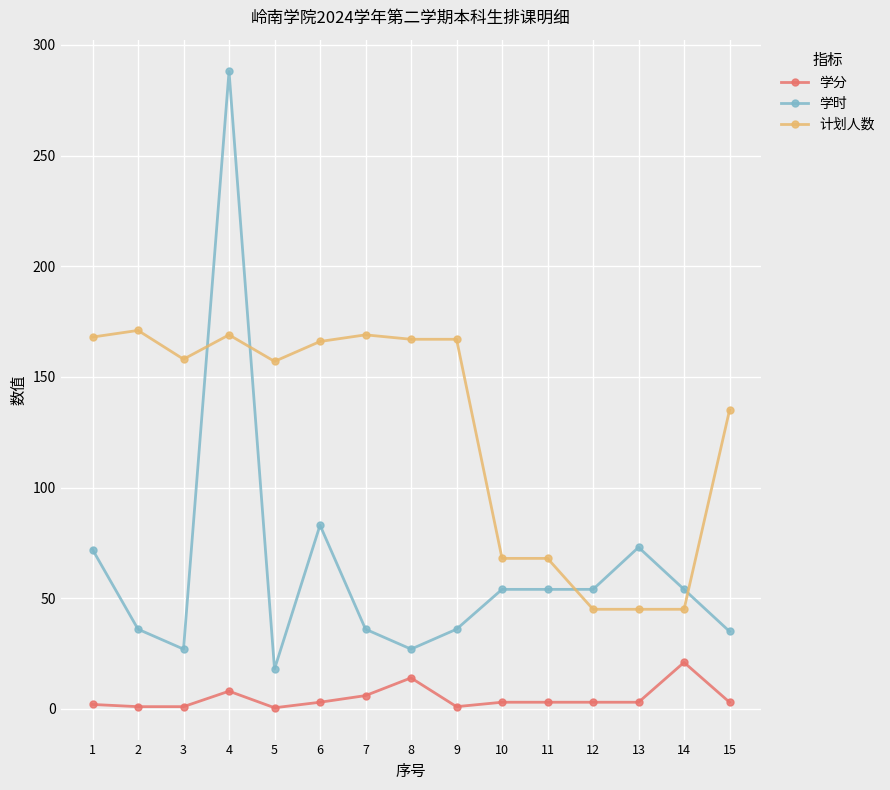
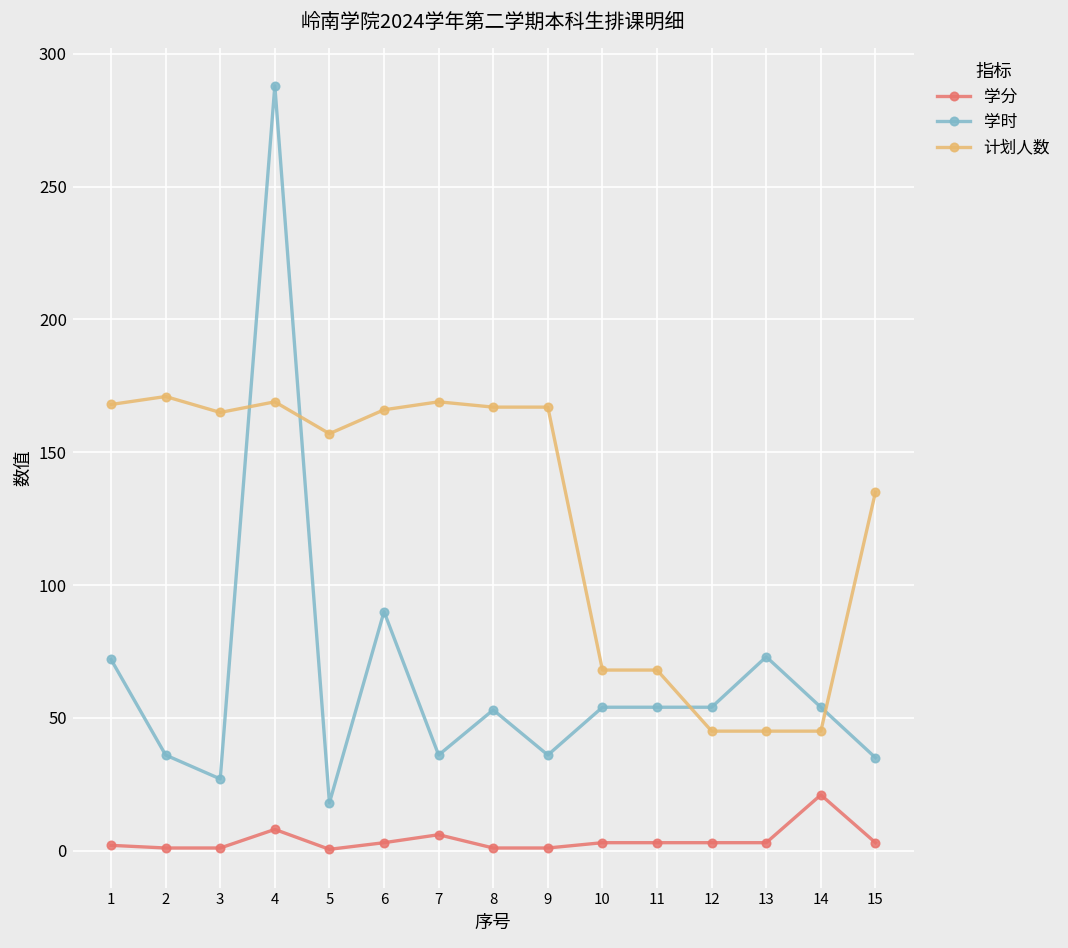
  {
    "学分": {
      "1": 2,
      "2": 1,
      "3": 1,
      "4": 8,
      "5": 1,
      "6": 3,
      "7": 6,
-     "8": 14,
+     "8": 1,
      "9": 1,
      "10": 3,
      "11": 3,
      "12": 3,
      "13": 3,
      "14": 21,
      "15": 3
    },
    "学时": {
      "1": 72,
      "2": 36,
      "3": 27,
      "4": 288,
      "5": 18,
-     "6": 83,
+     "6": 90,
      "7": 36,
-     "8": 27,
+     "8": 53,
      "9": 36,
      "10": 54,
      "11": 54,
      "12": 54,
      "13": 73,
      "14": 54,
      "15": 35
    },
    "计划人数": {
      "1": 168,
      "2": 171,
-     "3": 158,
+     "3": 165,
      "4": 169,
      "5": 157,
      "6": 166,
      "7": 169,
      "8": 167,
      "9": 167,
      "10": 68,
      "11": 68,
      "12": 45,
      "13": 45,
      "14": 45,
      "15": 135
    }
  }
